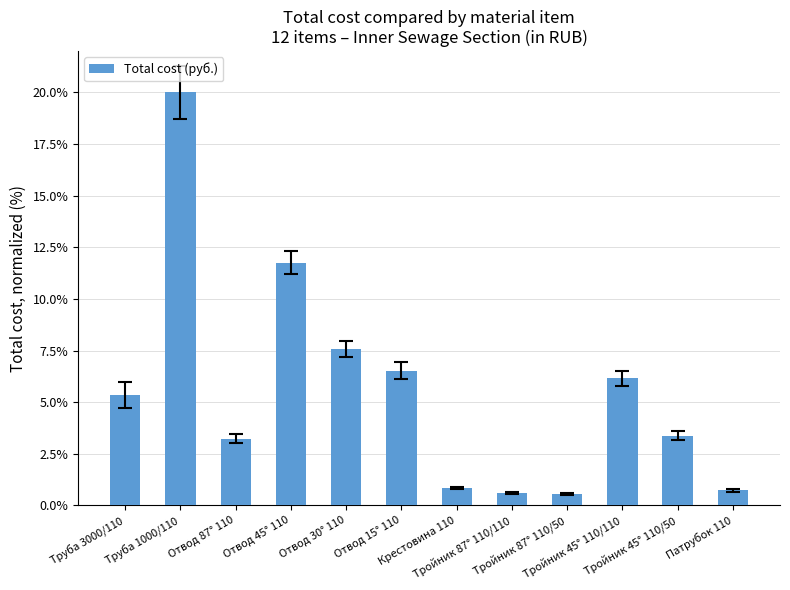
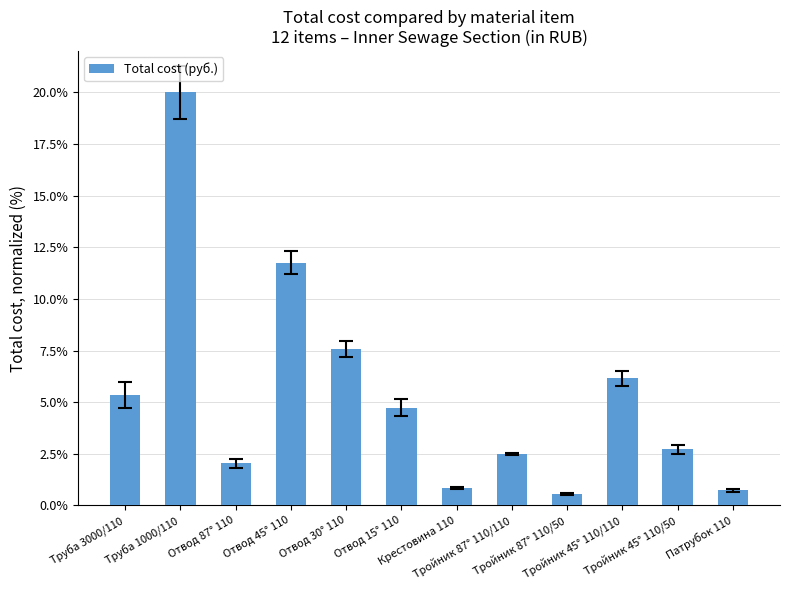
  {
    "Total cost (руб.)": {
      "Труба 3000/110": "5.3%",
      "Труба 1000/110": "20.0%",
-     "Отвод 87° 110": "3.2%",
+     "Отвод 87° 110": "2.0%",
      "Отвод 45° 110": "11.8%",
      "Отвод 30° 110": "7.6%",
-     "Отвод 15° 110": "6.5%",
+     "Отвод 15° 110": "4.7%",
      "Крестовина 110": "0.8%",
-     "Тройник 87° 110/110": "0.6%",
+     "Тройник 87° 110/110": "2.5%",
      "Тройник 87° 110/50": "0.5%",
      "Тройник 45° 110/110": "6.1%",
-     "Тройник 45° 110/50": "3.4%",
+     "Тройник 45° 110/50": "2.7%",
      "Патрубок 110": "0.7%"
    }
  }
